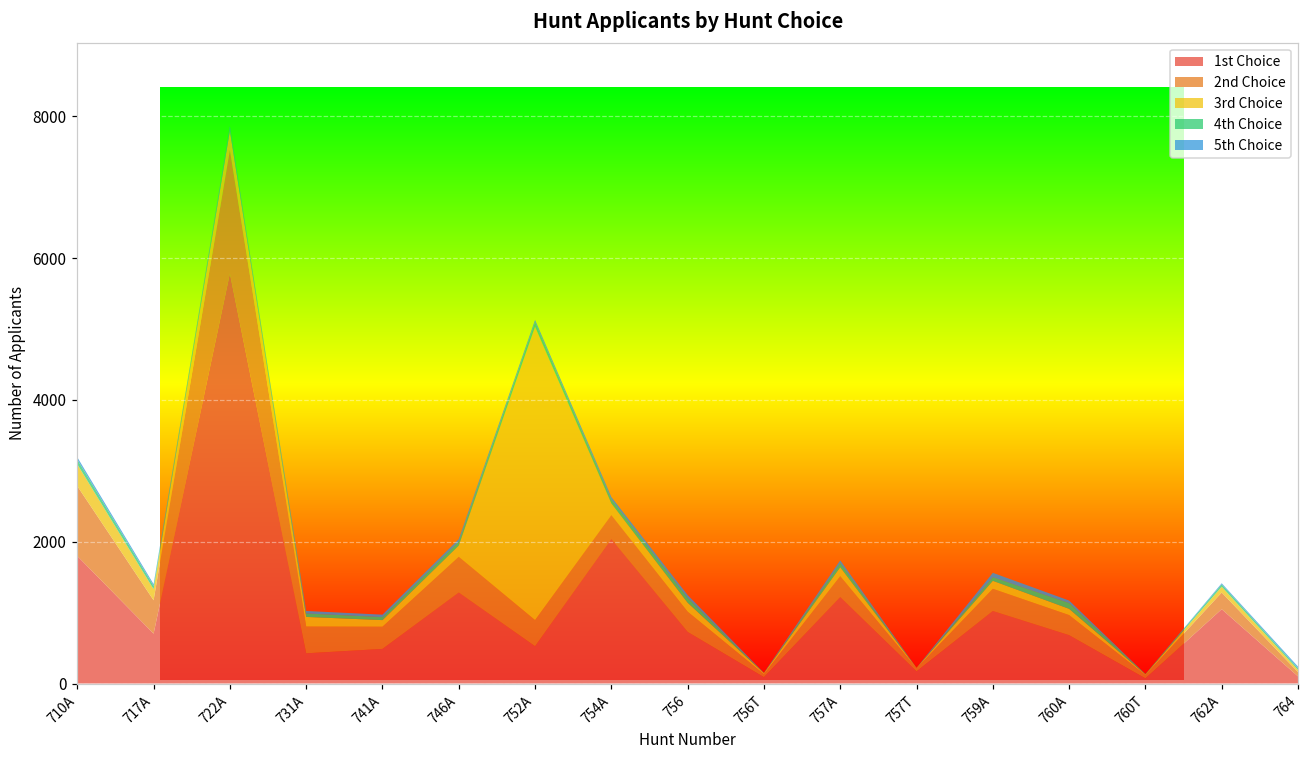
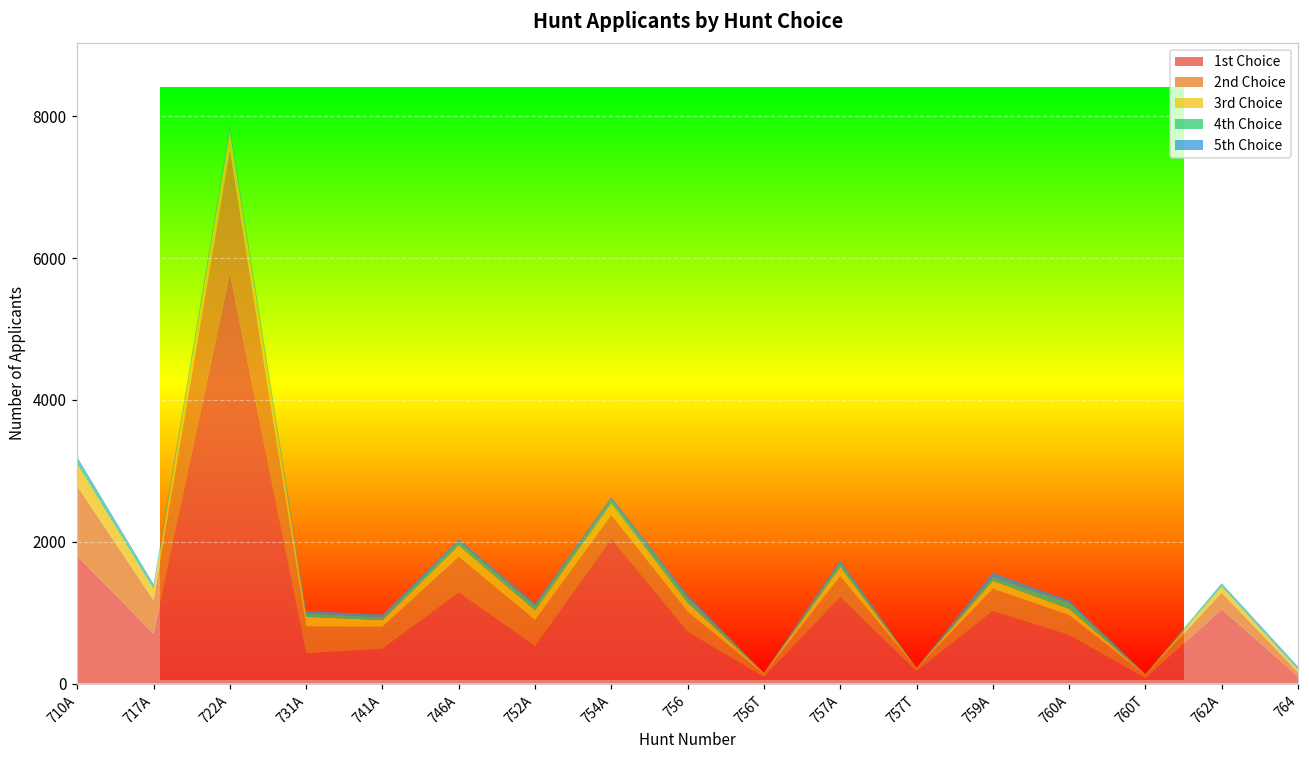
  {
    "3rd Choice": {
      "710A": 300,
      "717A": 200,
      "722A": 300,
      "731A": 100,
      "741A": 100,
      "746A": 200,
-     "752A": 4100,
+     "752A": 100,
      "754A": 200,
      "756": 100,
      "757A": 100,
      "759A": 100,
      "760A": 100
    },
    "4th Choice": {
      "759A": 100
    },
    "5th Choice": {
      "759A": 100
    }
  }
